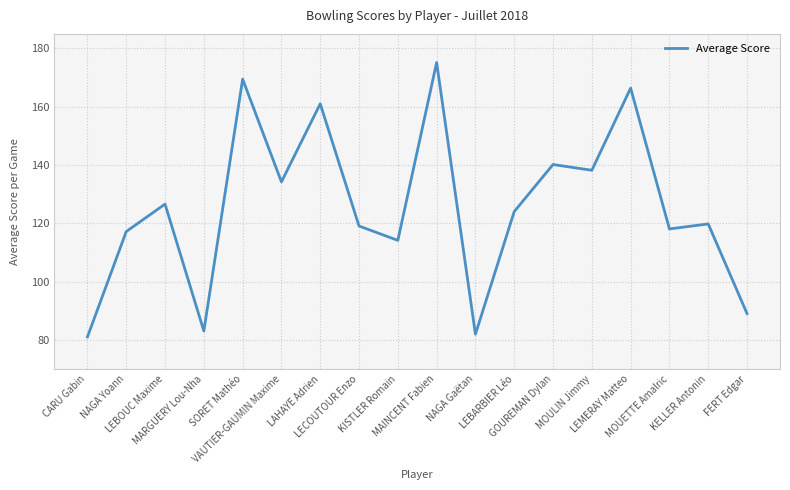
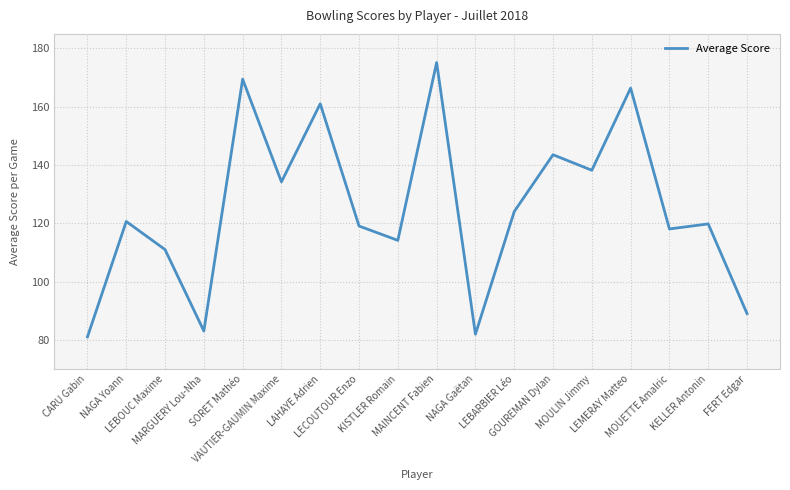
  {
    "CARU Gabin": 81,
-   "NAGA Yoann": 117,
-   "LEBOUC Maxime": 127,
+   "NAGA Yoann": 121,
+   "LEBOUC Maxime": 111,
    "MARGUERY Lou-Nha": 83,
    "SORET Mathéo": 169,
    "VAUTIER-GAUMIN Maxime": 134,
    "LAHAYE Adrien": 161,
    "LECOUTOUR Enzo": 119,
    "KISTLER Romain": 114,
    "MAINCENT Fabien": 175,
    "NAGA Gaëtan": 82,
    "LEBARBIER Léo": 124,
-   "GOUREMAN Dylan": 140,
+   "GOUREMAN Dylan": 144,
    "MOULIN Jimmy": 138,
    "LEMERAY Matteo": 166,
    "MOUETTE Amalric": 118,
    "KELLER Antonin": 120,
    "FERT Edgar": 89
  }
